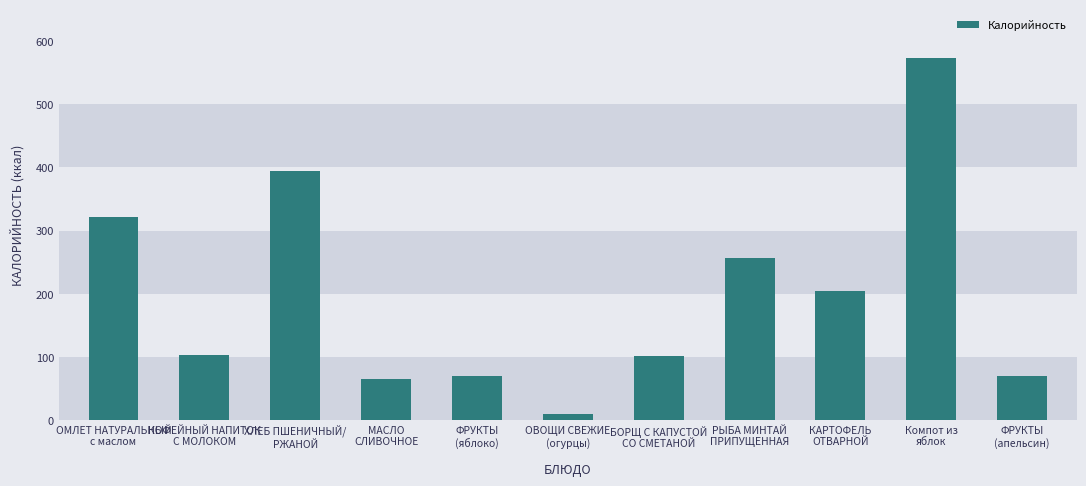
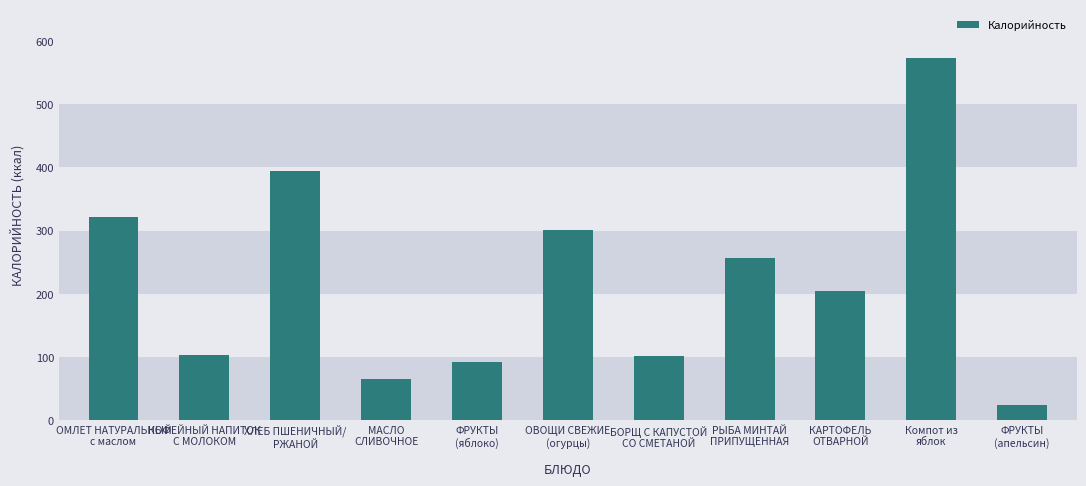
  {
    "ХЛЕБ ПШЕНИЧНЫЙ/ РЖАНОЙ": 400,
    "МАСЛО СЛИВОЧНОЕ": 70,
-   "ФРУКТЫ (яблоко)": 70,
-   "ОВОЩИ СВЕЖИЕ (огурцы)": 10,
+   "ФРУКТЫ (яблоко)": 90,
+   "ОВОЩИ СВЕЖИЕ (огурцы)": 300,
    "БОРЩ С КАПУСТОЙ СО СМЕТАНОЙ": 100,
    "РЫБА МИНТАЙ ПРИПУЩЕННАЯ": 260,
    "КАРТОФЕЛЬ ОТВАРНОЙ": 210,
    "Компот из яблок": 570,
-   "ФРУКТЫ (апельсин)": 70
+   "ФРУКТЫ (апельсин)": 20
  }
